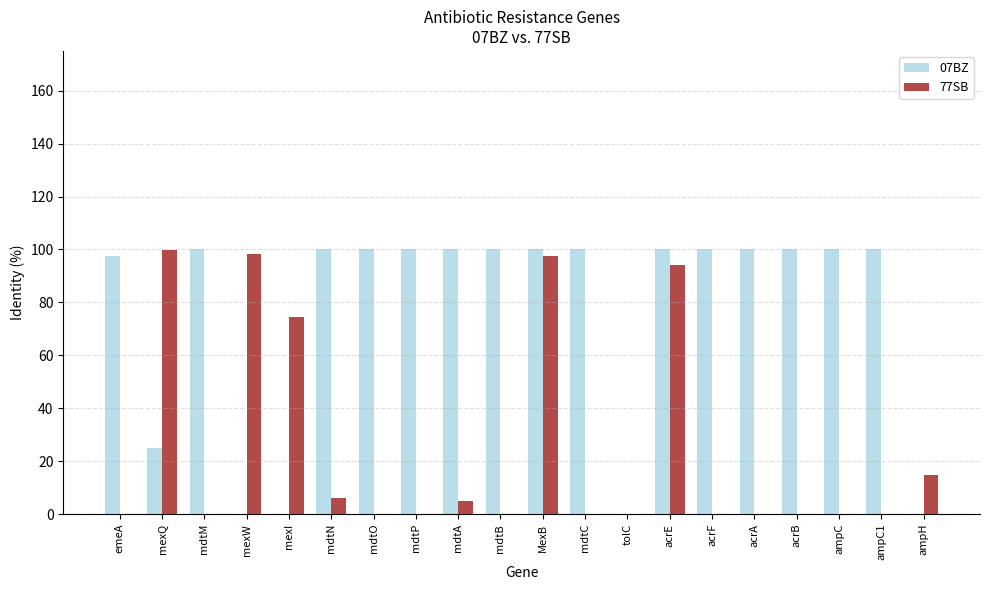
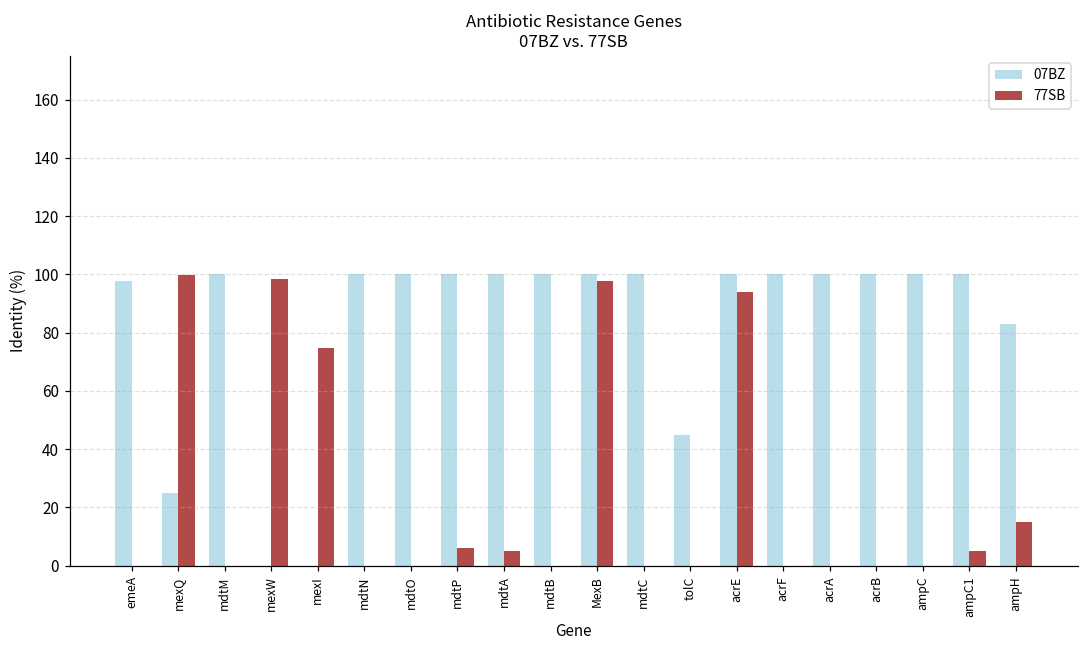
  {
    "07BZ": {
      "emeA": 98,
      "mexQ": 25,
      "mdtM": 100,
      "mexW": 0,
      "mexI": 0,
      "mdtN": 100,
      "mdtO": 100,
      "mdtP": 100,
      "mdtA": 100,
      "mdtB": 100,
      "MexB": 100,
      "mdtC": 100,
-     "tolC": 0,
+     "tolC": 45,
      "acrE": 100,
      "acrF": 100,
      "acrA": 100,
      "acrB": 100,
      "ampC": 100,
      "ampC1": 100,
-     "ampH": 0
+     "ampH": 83
    },
    "77SB": {
      "emeA": 0,
      "mexQ": 100,
      "mdtM": 0,
      "mexW": 98,
      "mexI": 75,
-     "mdtN": 6,
+     "mdtN": 0,
      "mdtO": 0,
-     "mdtP": 0,
+     "mdtP": 6,
      "mdtA": 5,
      "mdtB": 0,
      "MexB": 98,
      "mdtC": 0,
      "tolC": 0,
      "acrE": 94,
      "acrF": 0,
      "acrA": 0,
      "acrB": 0,
      "ampC": 0,
-     "ampC1": 0,
+     "ampC1": 5,
      "ampH": 15
    }
  }
